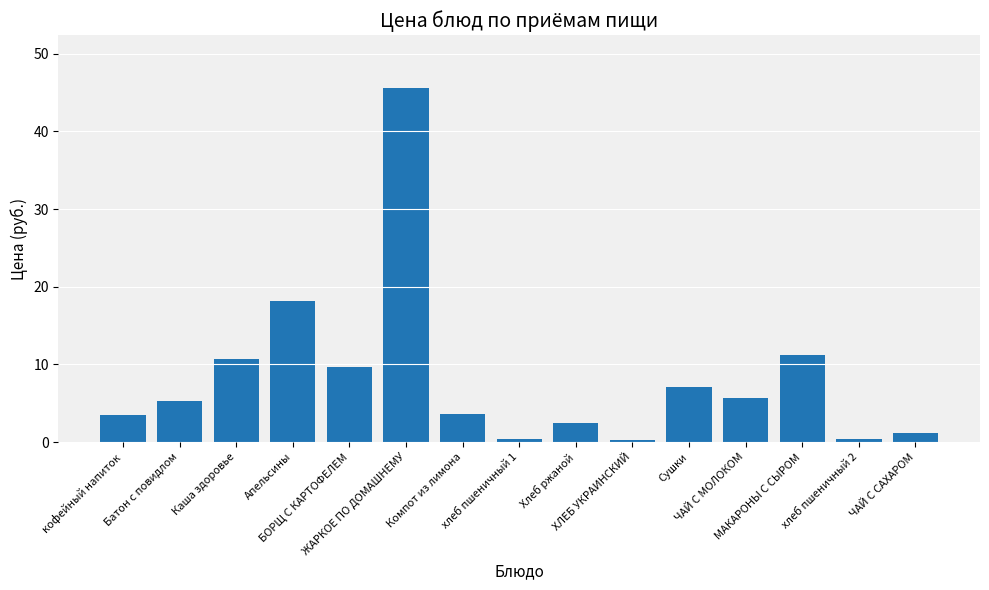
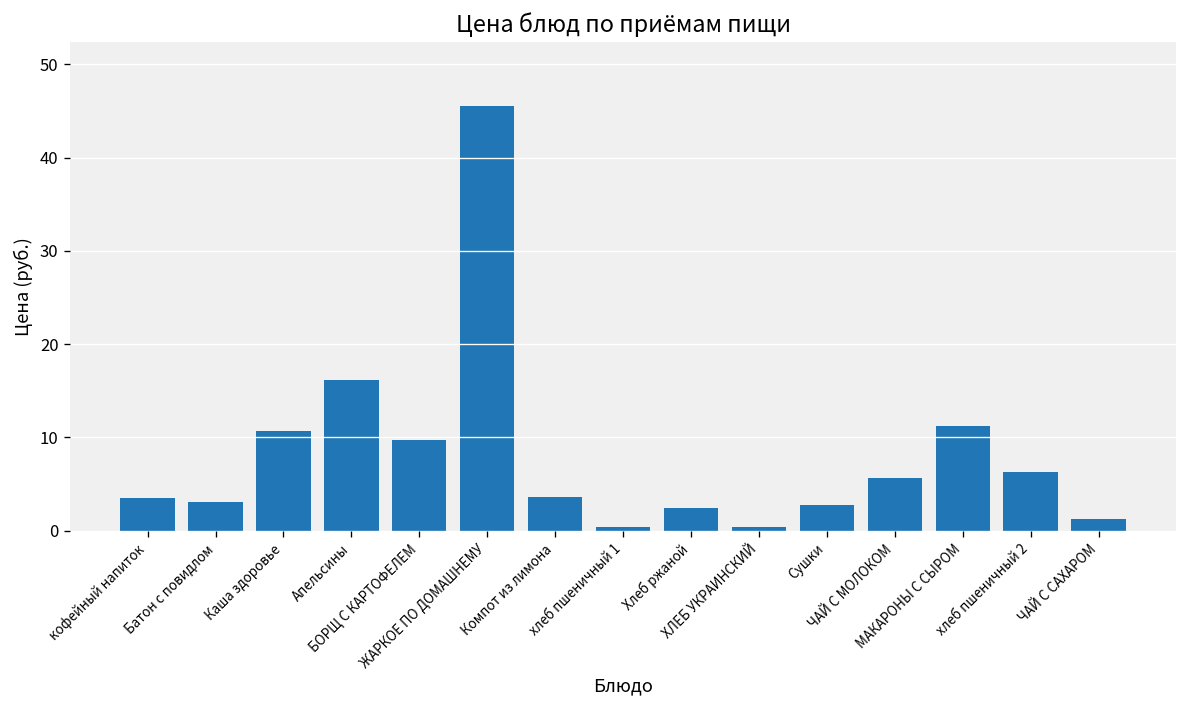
  {
    "кофейный напиток": 4,
-   "Батон с повидлом": 5,
+   "Батон с повидлом": 3,
    "Каша здоровье": 11,
-   "Апельсины": 18,
+   "Апельсины": 16,
    "БОРЩ С КАРТОФЕЛЕМ": 10,
    "ЖАРКОЕ ПО ДОМАШНЕМУ": 46,
    "Компот из лимона": 4,
    "хлеб пшеничный 1": 0,
    "Хлеб ржаной": 2,
    "ХЛЕБ УКРАИНСКИЙ": 0,
-   "Сушки": 7,
+   "Сушки": 3,
    "ЧАЙ С МОЛОКОМ": 6,
    "МАКАРОНЫ С СЫРОМ": 11,
-   "хлеб пшеничный 2": 0,
+   "хлеб пшеничный 2": 6,
    "ЧАЙ С САХАРОМ": 1
  }
